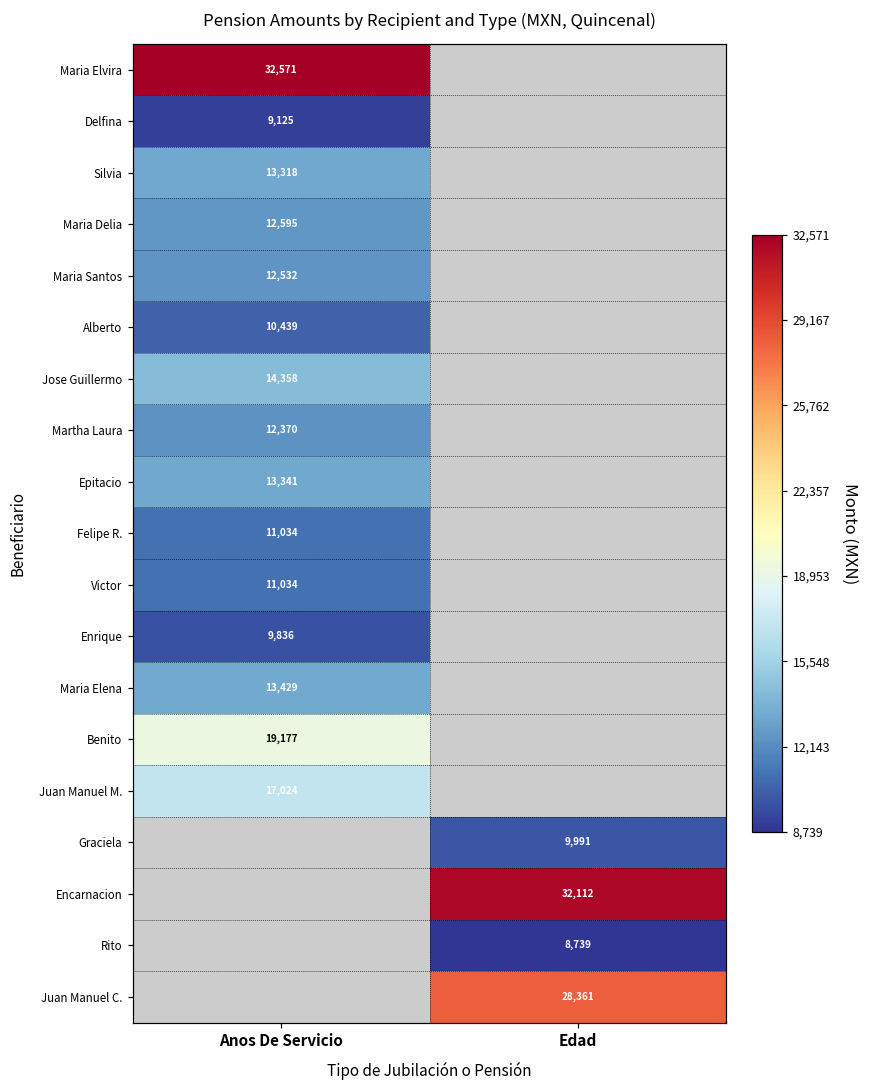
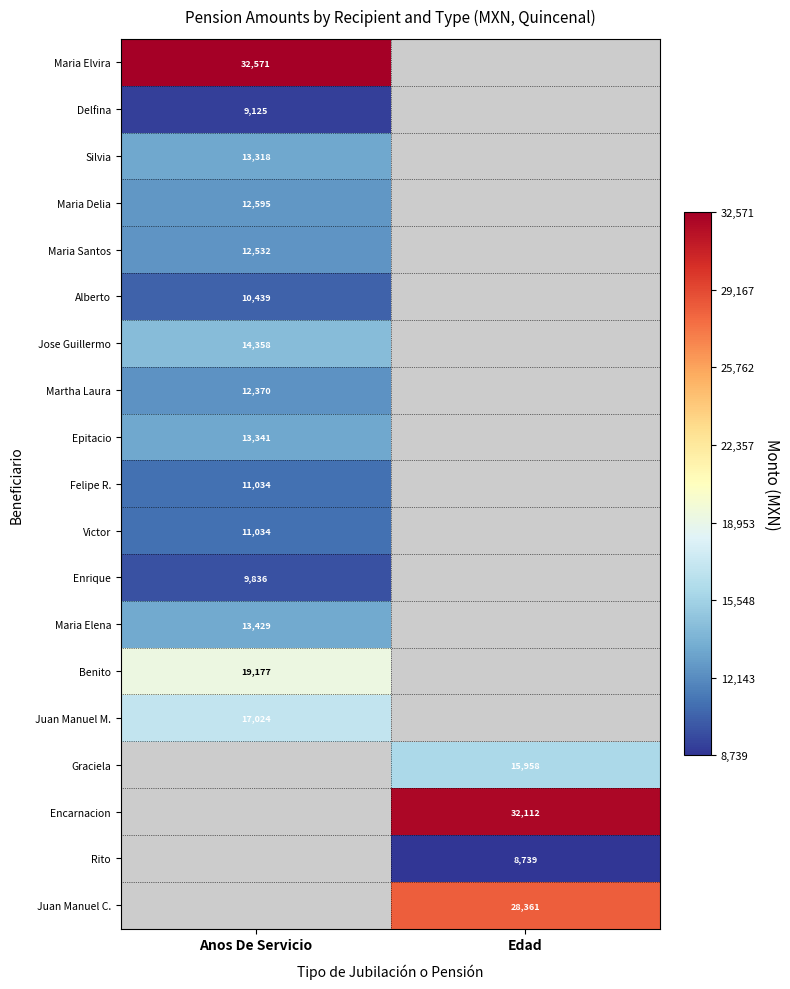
  {
    "Maria Elvira": {
      "Anos De Servicio": "32,571"
    },
    "Delfina": {
      "Anos De Servicio": "9,125"
    },
    "Silvia": {
      "Anos De Servicio": "13,318"
    },
    "Maria Delia": {
      "Anos De Servicio": "12,595"
    },
    "Maria Santos": {
      "Anos De Servicio": "12,532"
    },
    "Alberto": {
      "Anos De Servicio": "10,439"
    },
    "Jose Guillermo": {
      "Anos De Servicio": "14,358"
    },
    "Martha Laura": {
      "Anos De Servicio": "12,370"
    },
    "Epitacio": {
      "Anos De Servicio": "13,341"
    },
    "Felipe R.": {
      "Anos De Servicio": "11,034"
    },
    "Victor": {
      "Anos De Servicio": "11,034"
    },
    "Enrique": {
      "Anos De Servicio": "9,836"
    },
    "Maria Elena": {
      "Anos De Servicio": "13,429"
    },
    "Benito": {
      "Anos De Servicio": "19,177"
    },
    "Juan Manuel M.": {
      "Anos De Servicio": "17,024"
    },
    "Graciela": {
-     "Edad": "9,991"
+     "Edad": "15,958"
    },
    "Encarnacion": {
      "Edad": "32,112"
    },
    "Rito": {
      "Edad": "8,739"
    },
    "Juan Manuel C.": {
      "Edad": "28,361"
    }
  }
